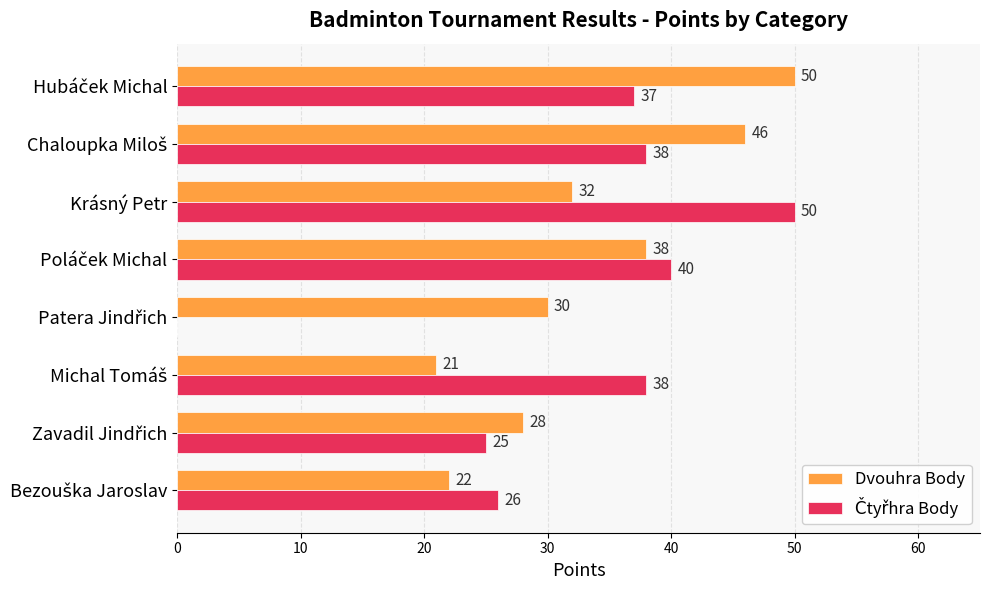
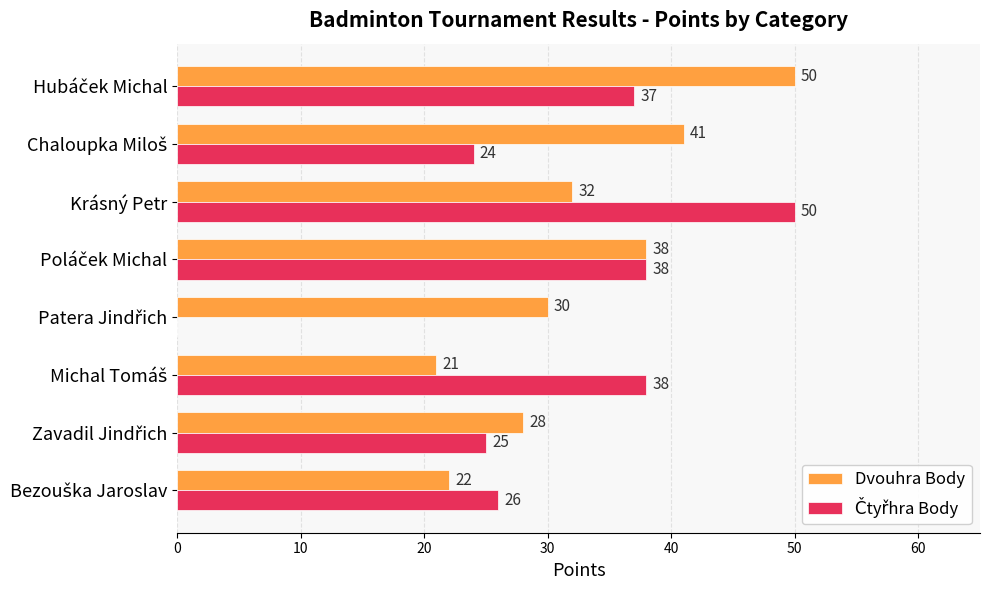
  {
    "Dvouhra Body": {
      "Hubáček Michal": 50,
-     "Chaloupka Miloš": 46,
+     "Chaloupka Miloš": 41,
      "Krásný Petr": 32,
      "Poláček Michal": 38,
      "Patera Jindřich": 30,
      "Michal Tomáš": 21,
      "Zavadil Jindřich": 28,
      "Bezouška Jaroslav": 22
    },
    "Čtyřhra Body": {
      "Hubáček Michal": 37,
-     "Chaloupka Miloš": 38,
+     "Chaloupka Miloš": 24,
      "Krásný Petr": 50,
-     "Poláček Michal": 40,
+     "Poláček Michal": 38,
      "Michal Tomáš": 38,
      "Zavadil Jindřich": 25,
      "Bezouška Jaroslav": 26
    }
  }
